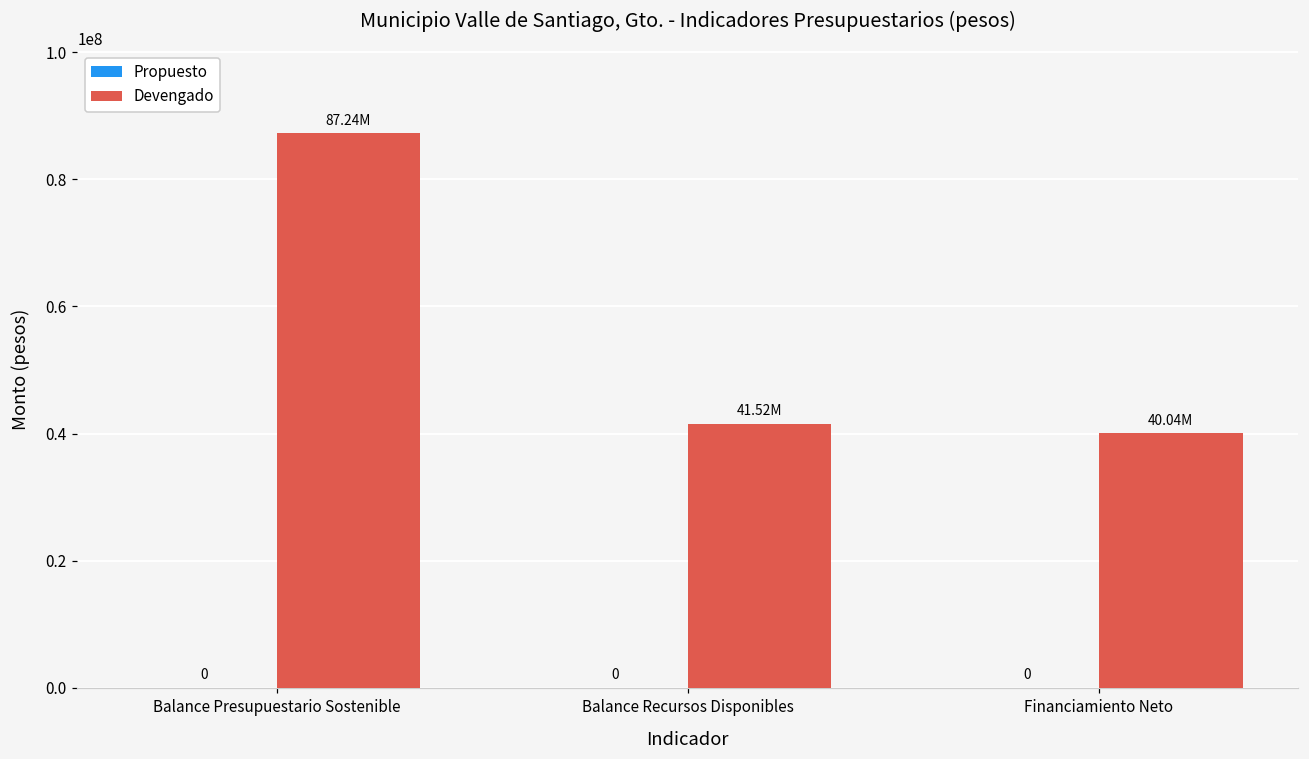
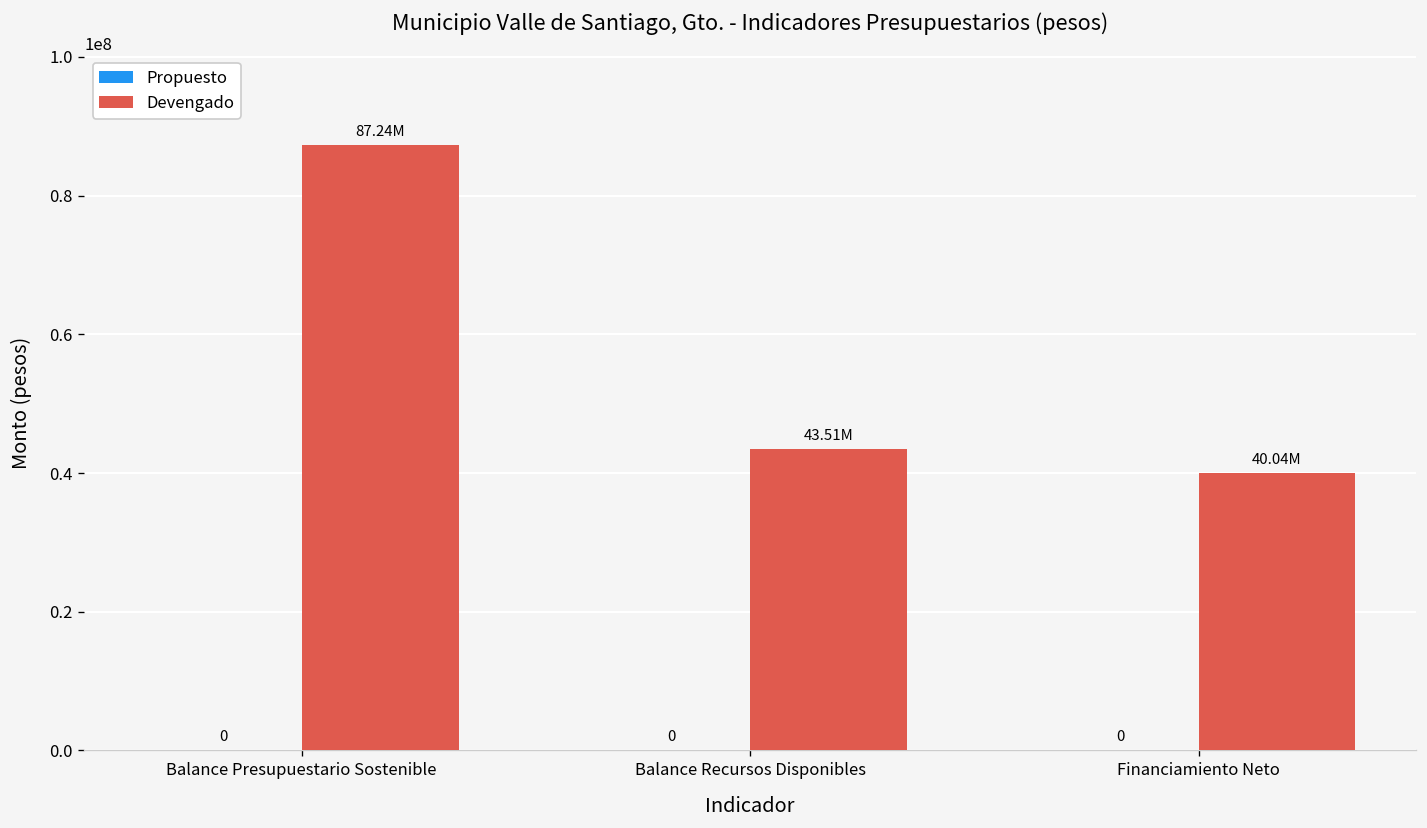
  {
    "Propuesto": {
      "Balance Presupuestario Sostenible": "0",
      "Balance Recursos Disponibles": "0",
      "Financiamiento Neto": "0"
    },
    "Devengado": {
      "Balance Presupuestario Sostenible": "87.24M",
-     "Balance Recursos Disponibles": "41.52M",
+     "Balance Recursos Disponibles": "43.51M",
      "Financiamiento Neto": "40.04M"
    }
  }
